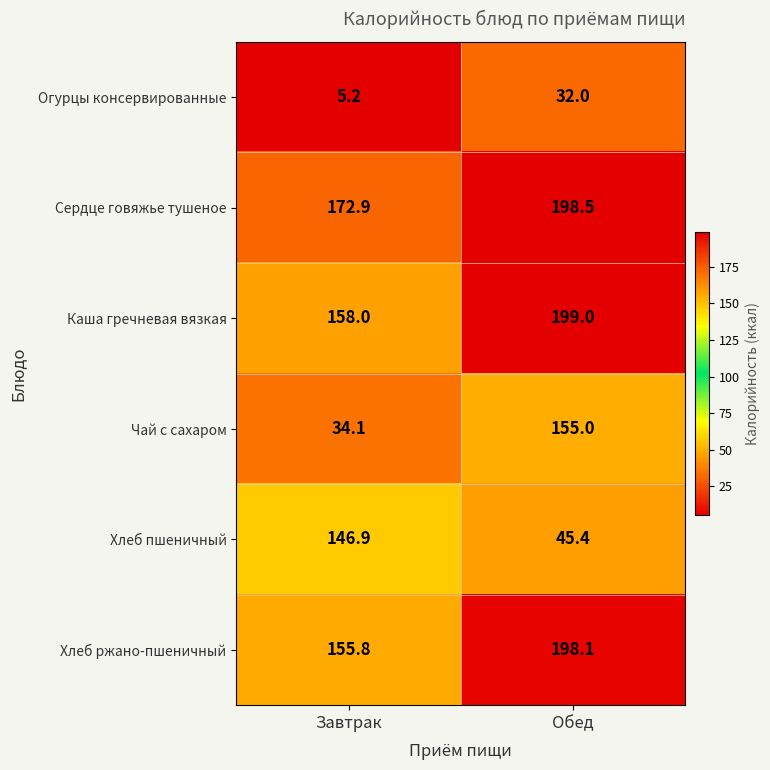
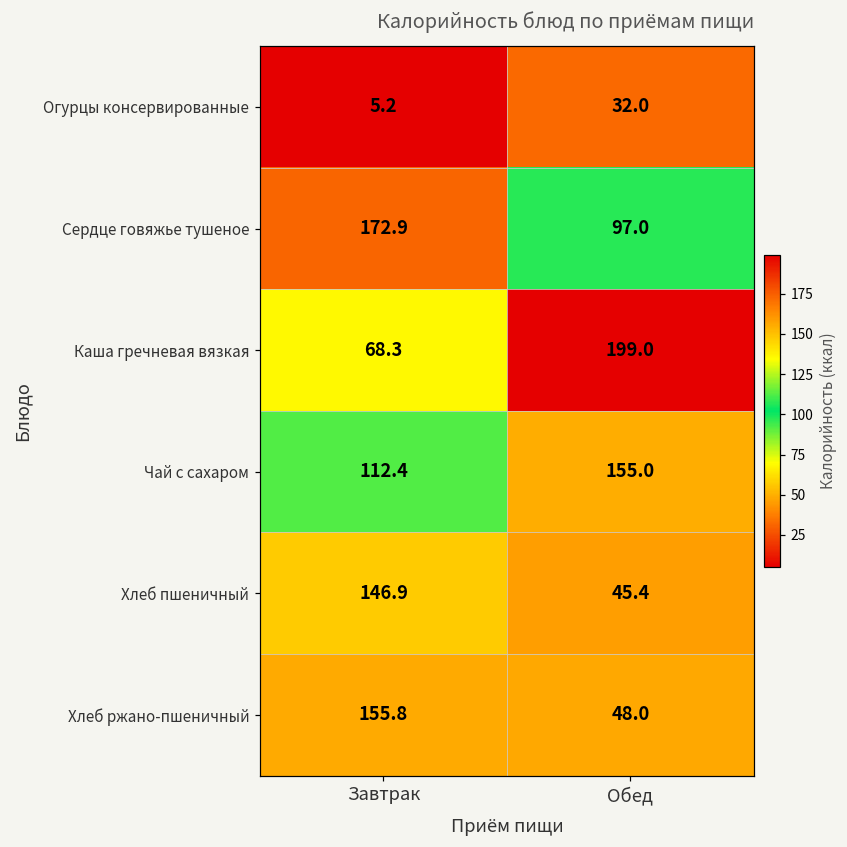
  {
    "Огурцы консервированные": {
      "Завтрак": 5.2,
      "Обед": 32.0
    },
    "Сердце говяжье тушеное": {
      "Завтрак": 172.9,
-     "Обед": 198.5
+     "Обед": 97.0
    },
    "Каша гречневая вязкая": {
-     "Завтрак": 158.0,
+     "Завтрак": 68.3,
      "Обед": 199.0
    },
    "Чай с сахаром": {
-     "Завтрак": 34.1,
+     "Завтрак": 112.4,
      "Обед": 155.0
    },
    "Хлеб пшеничный": {
      "Завтрак": 146.9,
      "Обед": 45.4
    },
    "Хлеб ржано-пшеничный": {
      "Завтрак": 155.8,
-     "Обед": 198.1
+     "Обед": 48.0
    }
  }
